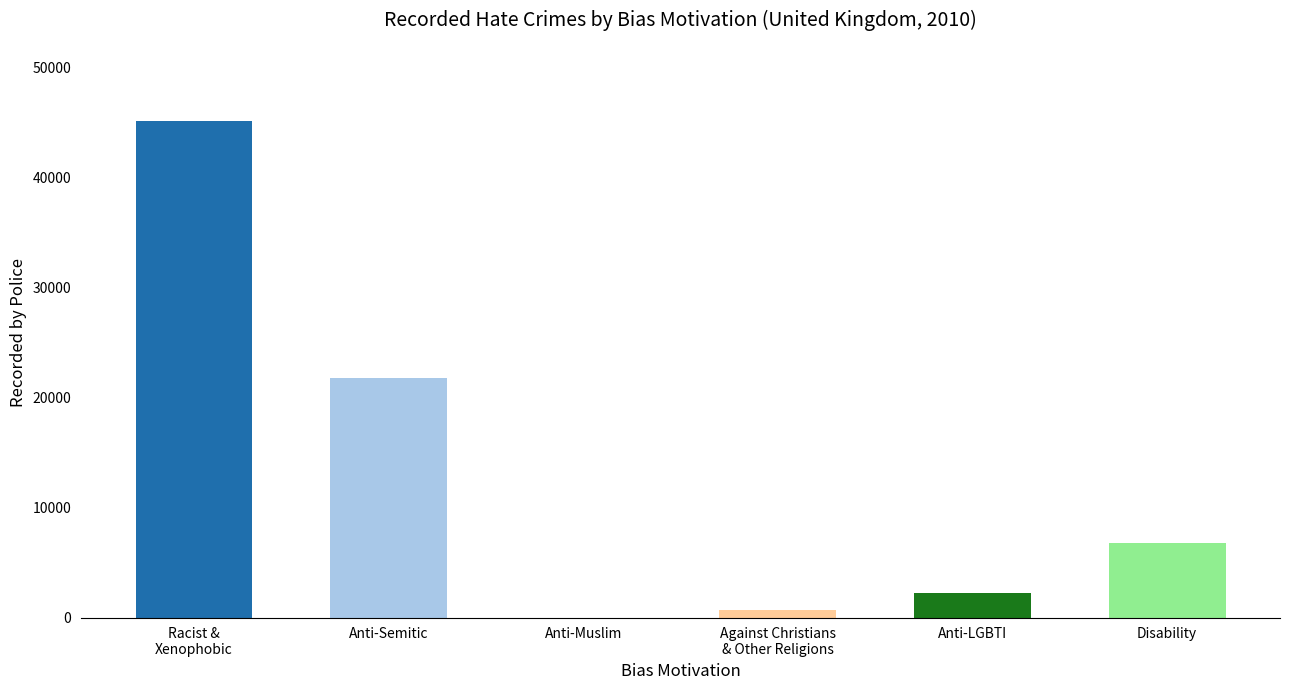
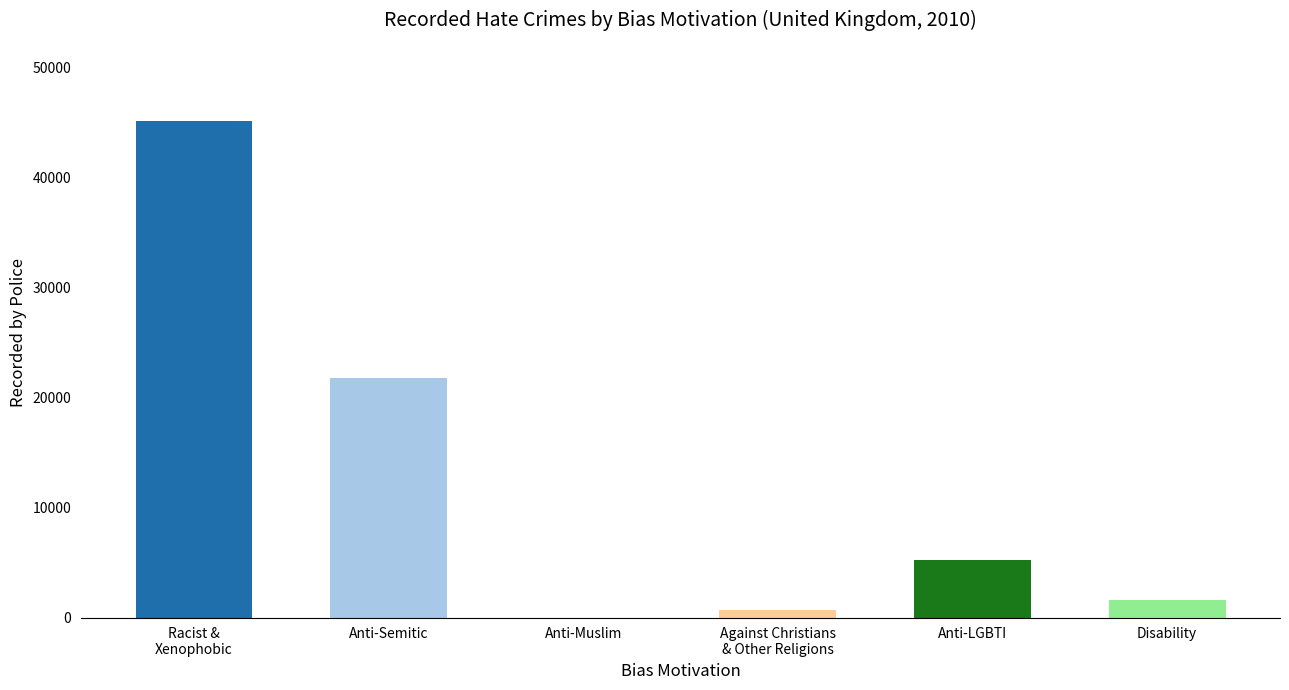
  {
    "Racist & Xenophobic": 45100,
    "Anti-Semitic": 21800,
    "Against Christians & Other Religions": 700,
-   "Anti-LGBTI": 2300,
-   "Disability": 6800
+   "Anti-LGBTI": 5200,
+   "Disability": 1600
  }
